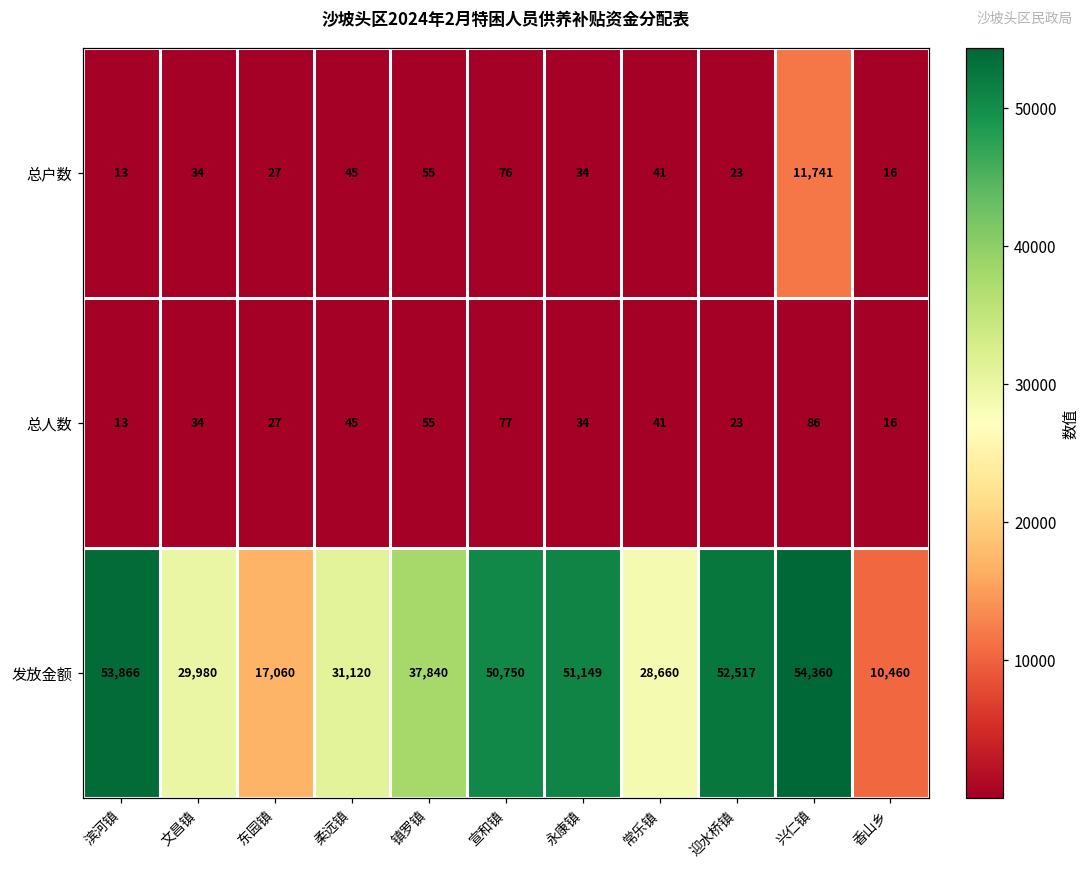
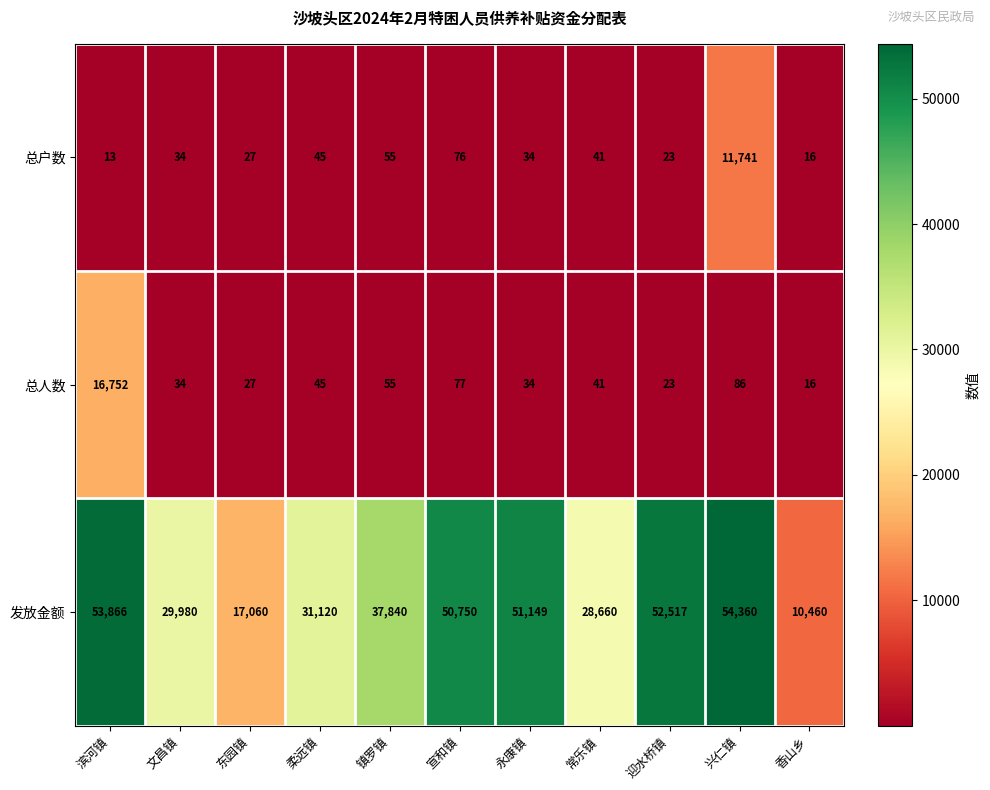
  {
    "总户数": {
      "滨河镇": "13",
      "文昌镇": "34",
      "东园镇": "27",
      "柔远镇": "45",
      "镇罗镇": "55",
      "宣和镇": "76",
      "永康镇": "34",
      "常乐镇": "41",
      "迎水桥镇": "23",
      "兴仁镇": "11,741",
      "香山乡": "16"
    },
    "总人数": {
-     "滨河镇": "13",
+     "滨河镇": "16,752",
      "文昌镇": "34",
      "东园镇": "27",
      "柔远镇": "45",
      "镇罗镇": "55",
      "宣和镇": "77",
      "永康镇": "34",
      "常乐镇": "41",
      "迎水桥镇": "23",
      "兴仁镇": "86",
      "香山乡": "16"
    },
    "发放金额": {
      "滨河镇": "53,866",
      "文昌镇": "29,980",
      "东园镇": "17,060",
      "柔远镇": "31,120",
      "镇罗镇": "37,840",
      "宣和镇": "50,750",
      "永康镇": "51,149",
      "常乐镇": "28,660",
      "迎水桥镇": "52,517",
      "兴仁镇": "54,360",
      "香山乡": "10,460"
    }
  }
